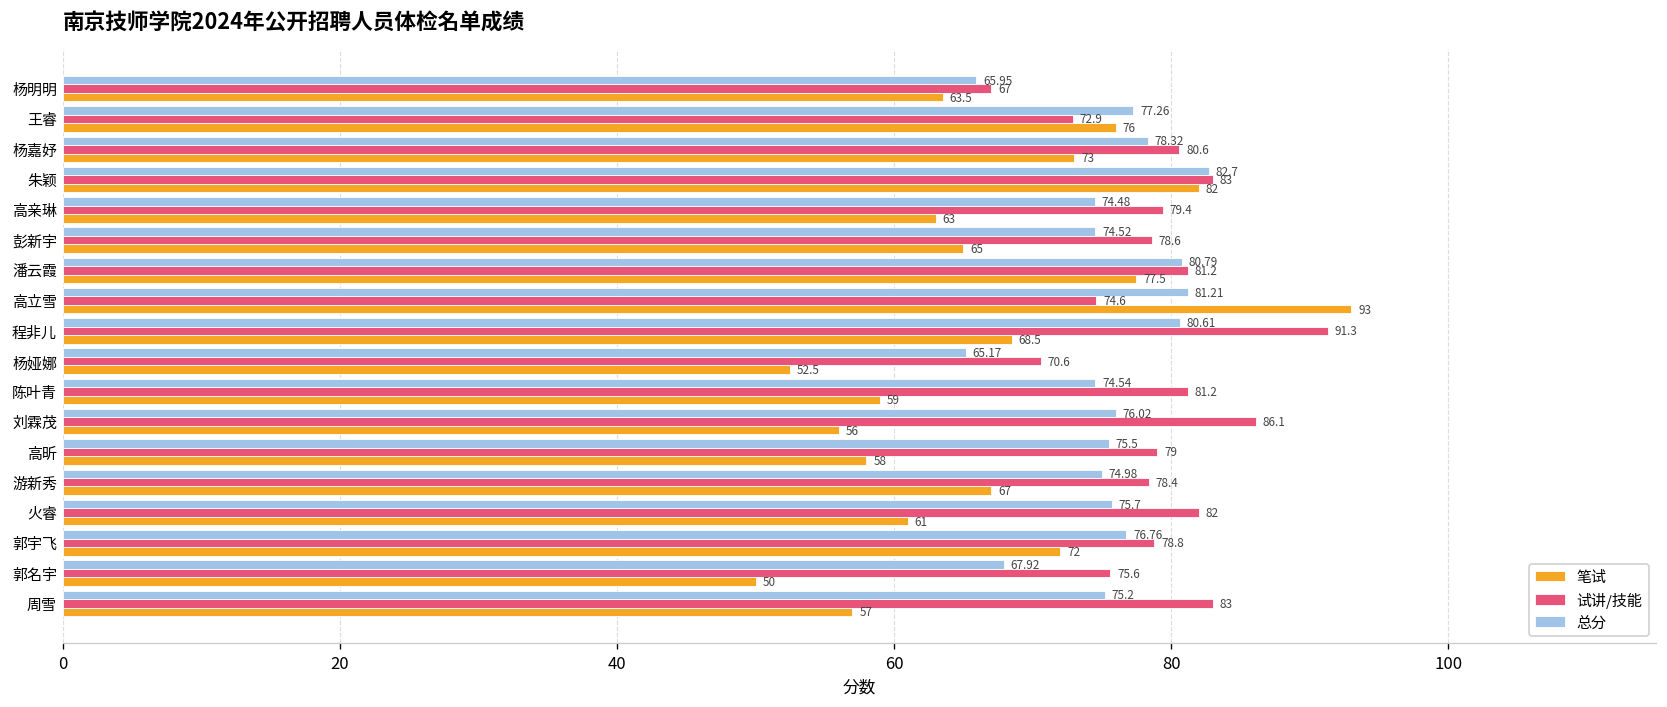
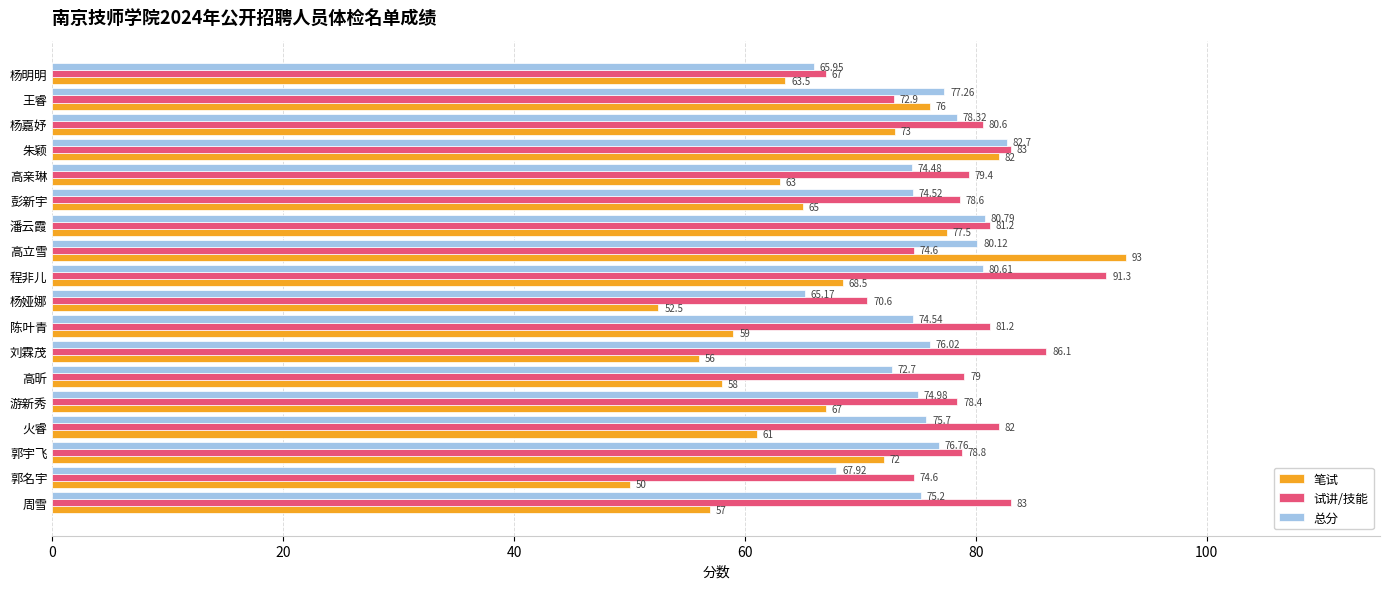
  {
    "笔试": {
      "杨明明": 63.5,
      "王睿": 76,
      "杨嘉妤": 73,
      "朱颖": 82,
      "高亲琳": 63,
      "彭新宇": 65,
      "潘云霞": 77.5,
      "高立雪": 93,
      "程非儿": 68.5,
      "杨娅娜": 52.5,
      "陈叶青": 59,
      "刘霖茂": 56,
      "高昕": 58,
      "游新秀": 67,
      "火睿": 61,
      "郭宇飞": 72,
      "郭名宇": 50,
      "周雪": 57
    },
    "试讲/技能": {
      "王睿": 72.9,
      "杨嘉妤": 80.6,
      "高亲琳": 79.4,
      "彭新宇": 78.6,
      "高立雪": 74.6,
      "程非儿": 91.3,
      "杨娅娜": 70.6,
      "陈叶青": 81.2,
      "刘霖茂": 86.1,
      "高昕": 79,
      "游新秀": 78.4,
      "火睿": 82,
      "郭宇飞": 78.8,
-     "郭名宇": 75.6,
+     "郭名宇": 74.6,
      "周雪": 83
    },
    "总分": {
      "杨明明": 65.95,
      "王睿": 77.26,
      "杨嘉妤": 78.32,
      "高亲琳": 74.48,
      "彭新宇": 74.52,
-     "高立雪": 81.21,
+     "高立雪": 80.12,
      "程非儿": 80.61,
      "杨娅娜": 65.17,
      "陈叶青": 74.54,
      "刘霖茂": 76.02,
-     "高昕": 75.5,
+     "高昕": 72.7,
      "游新秀": 74.98,
      "火睿": 75.7,
      "郭宇飞": 76.76,
      "郭名宇": 67.92,
      "周雪": 75.2
    }
  }
